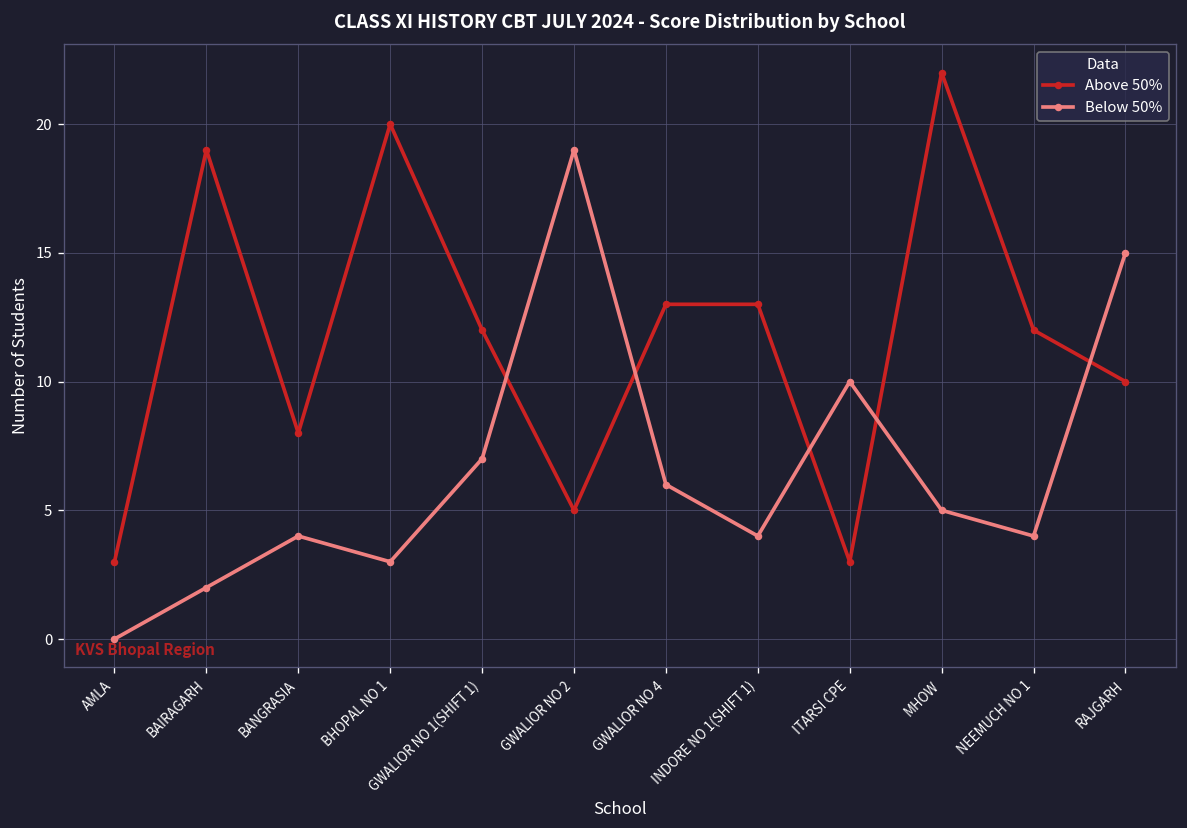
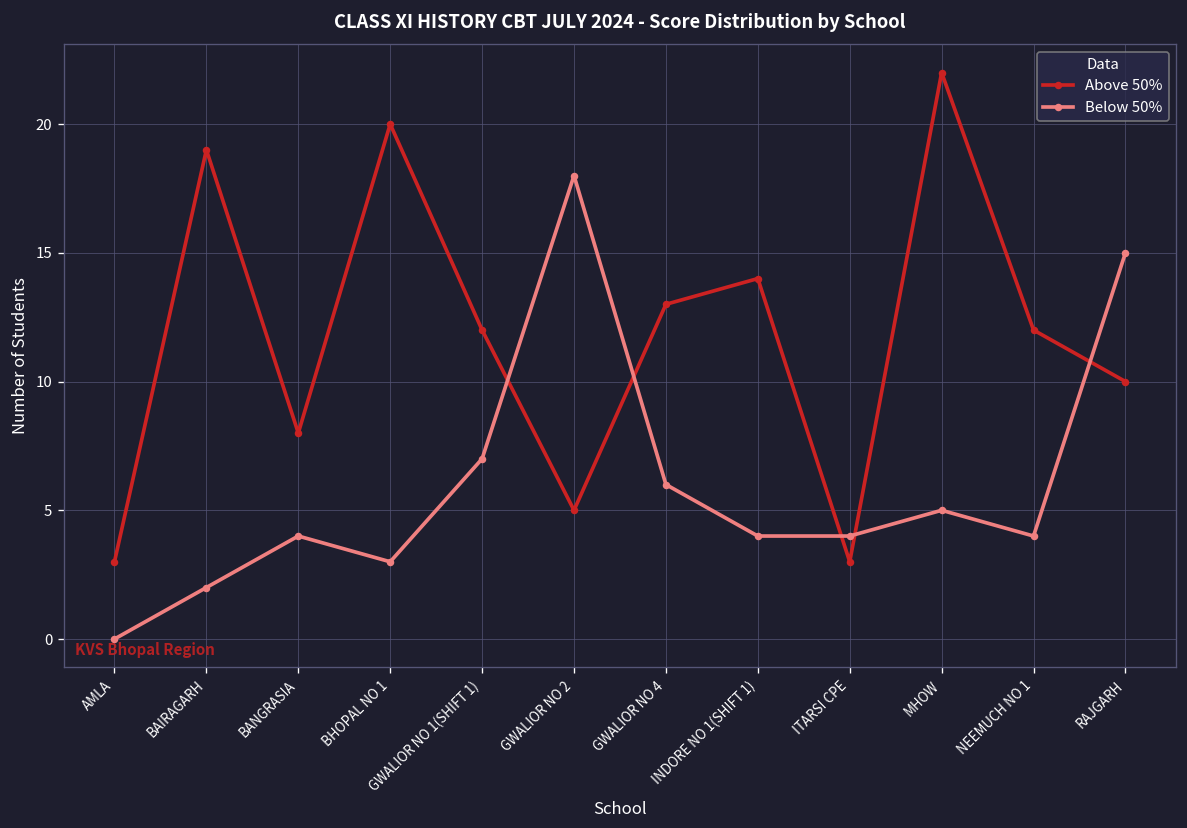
  {
    "Above 50%": {
      "AMLA": 3,
      "BAIRAGARH": 19,
      "BANGRASIA": 8,
      "BHOPAL NO 1": 20,
      "GWALIOR NO 1(SHIFT 1)": 12,
      "GWALIOR NO 2": 5,
      "GWALIOR NO 4": 13,
-     "INDORE NO 1(SHIFT 1)": 13,
+     "INDORE NO 1(SHIFT 1)": 14,
      "ITARSI CPE": 3,
      "MHOW": 22,
      "NEEMUCH NO 1": 12,
      "RAJGARH": 10
    },
    "Below 50%": {
      "AMLA": 0,
      "BAIRAGARH": 2,
      "BANGRASIA": 4,
      "BHOPAL NO 1": 3,
      "GWALIOR NO 1(SHIFT 1)": 7,
-     "GWALIOR NO 2": 19,
+     "GWALIOR NO 2": 18,
      "GWALIOR NO 4": 6,
      "INDORE NO 1(SHIFT 1)": 4,
-     "ITARSI CPE": 10,
+     "ITARSI CPE": 4,
      "MHOW": 5,
      "NEEMUCH NO 1": 4,
      "RAJGARH": 15
    }
  }
